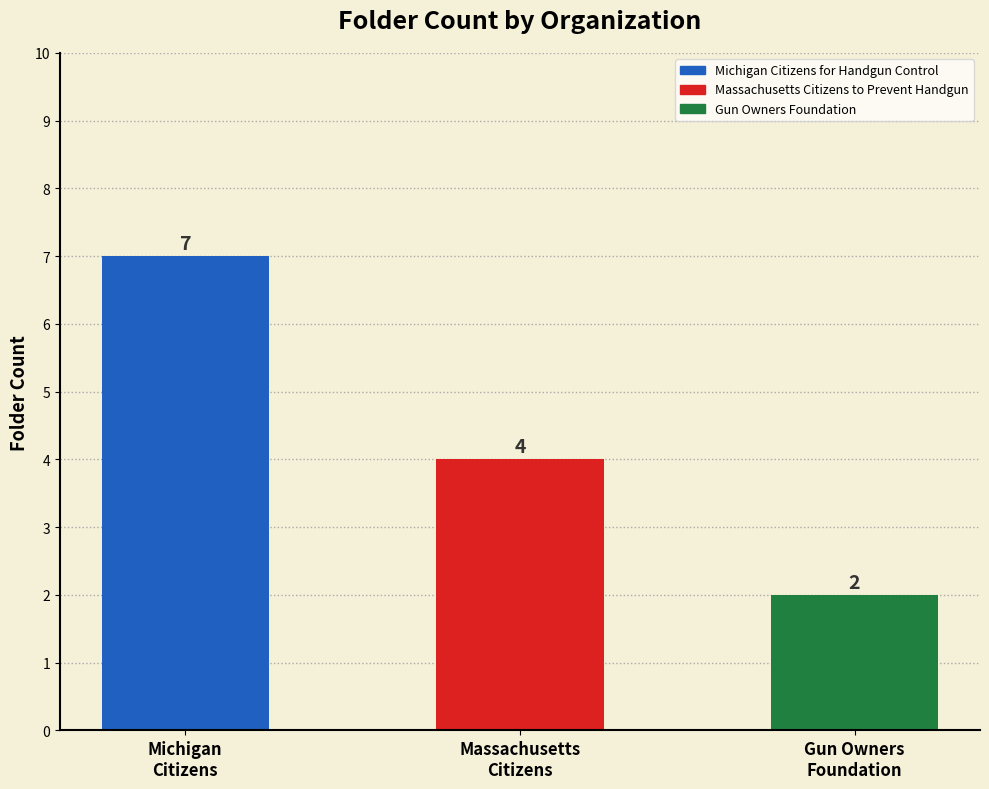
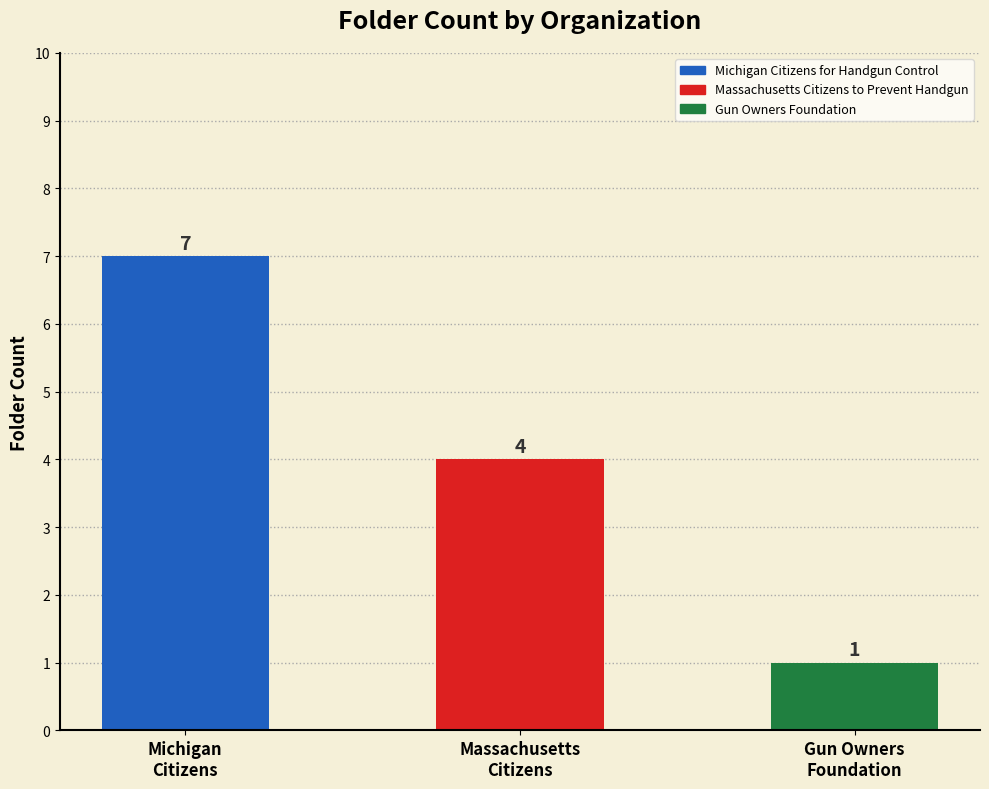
  {
    "Michigan Citizens": 7,
    "Massachusetts Citizens": 4,
-   "Gun Owners Foundation": 2
+   "Gun Owners Foundation": 1
  }
